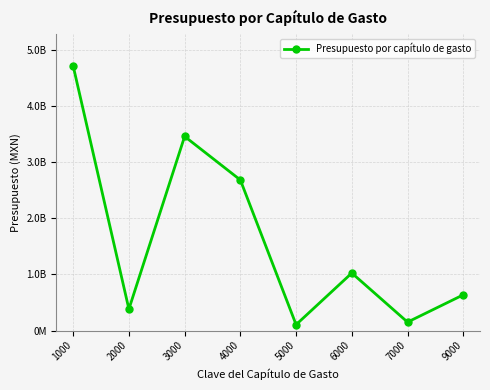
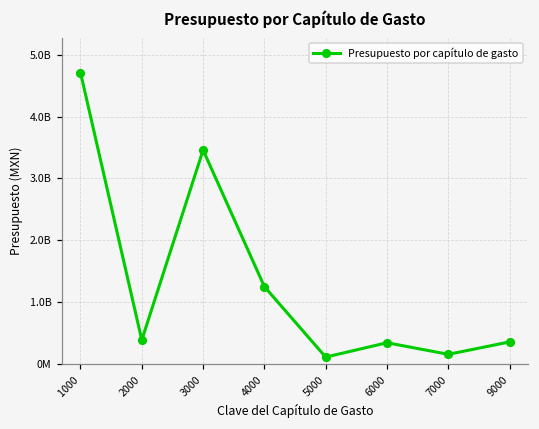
  {
    "1000": 4700000000,
    "2000": 400000000,
    "3000": 3500000000,
-   "4000": 2700000000,
+   "4000": 1200000000,
    "5000": 100000000,
-   "6000": 1000000000,
+   "6000": 300000000,
    "7000": 200000000,
-   "9000": 600000000
+   "9000": 400000000
  }
